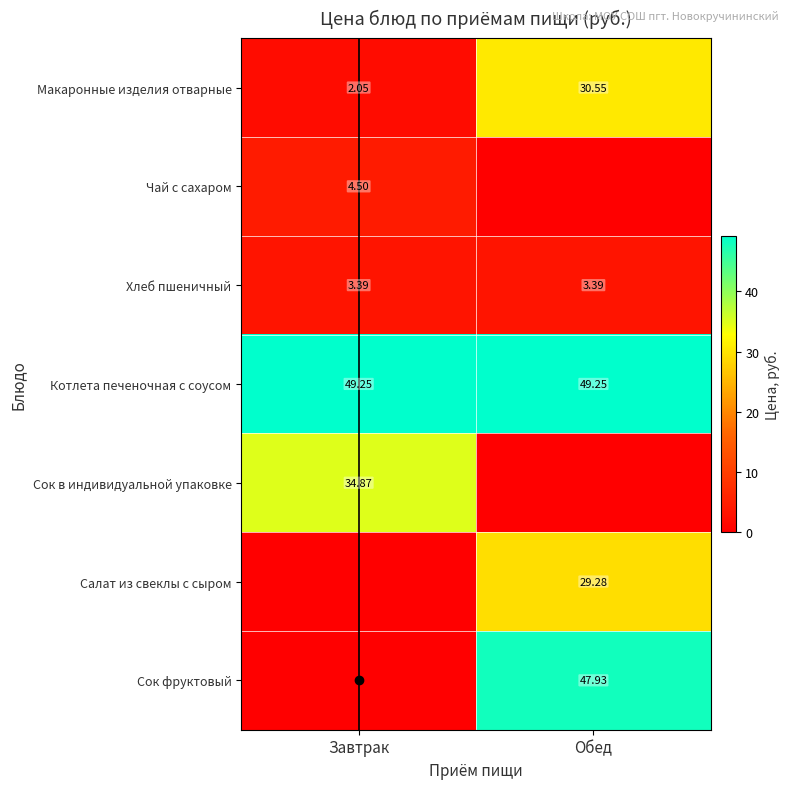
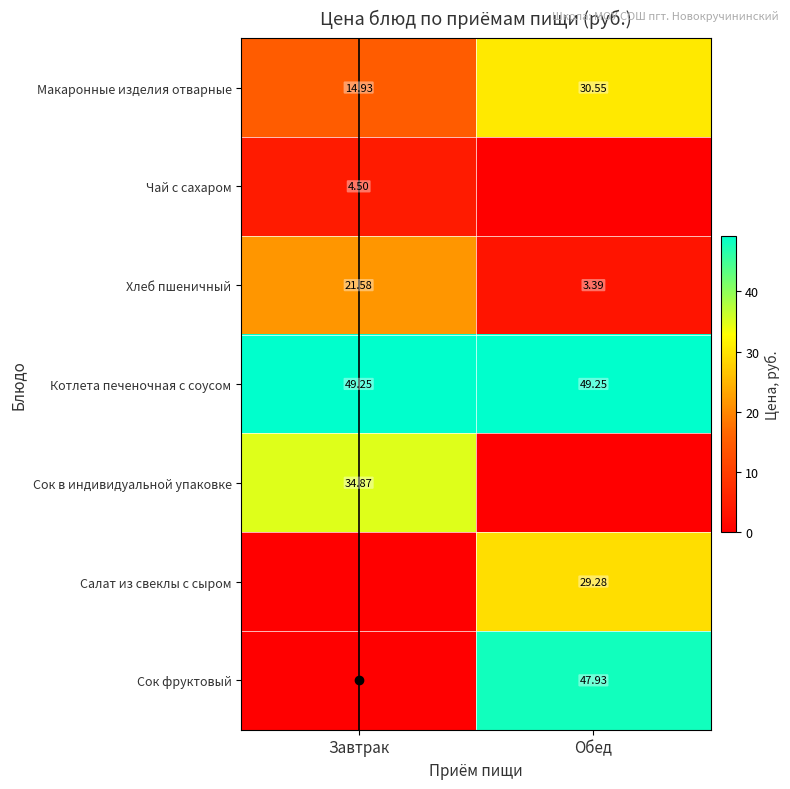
  {
    "Макаронные изделия отварные": {
-     "Завтрак": 2.05
+     "Завтрак": 14.93
    },
    "Хлеб пшеничный": {
-     "Завтрак": 3.39
+     "Завтрак": 21.58
    }
  }
